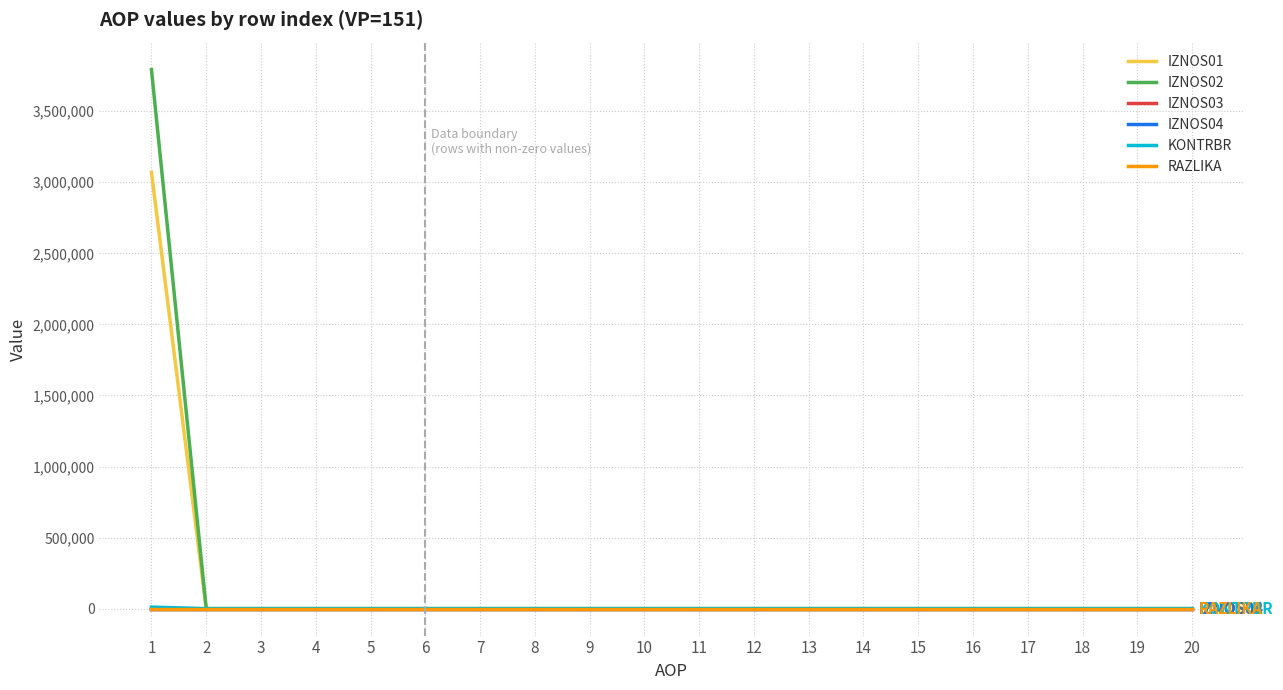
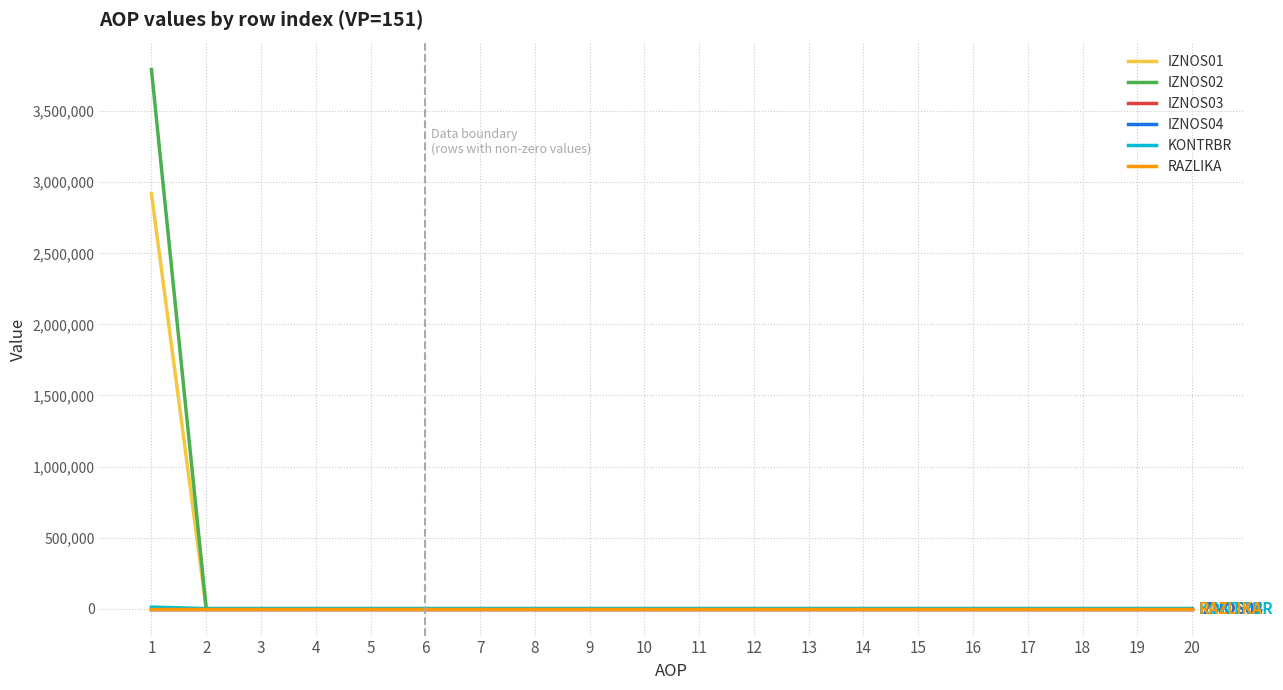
  {
    "IZNOS01": {
-     "1": "3,070,000"
+     "1": "2,920,000"
    },
    "IZNOS02": {
      "1": "3,790,000"
    }
  }
